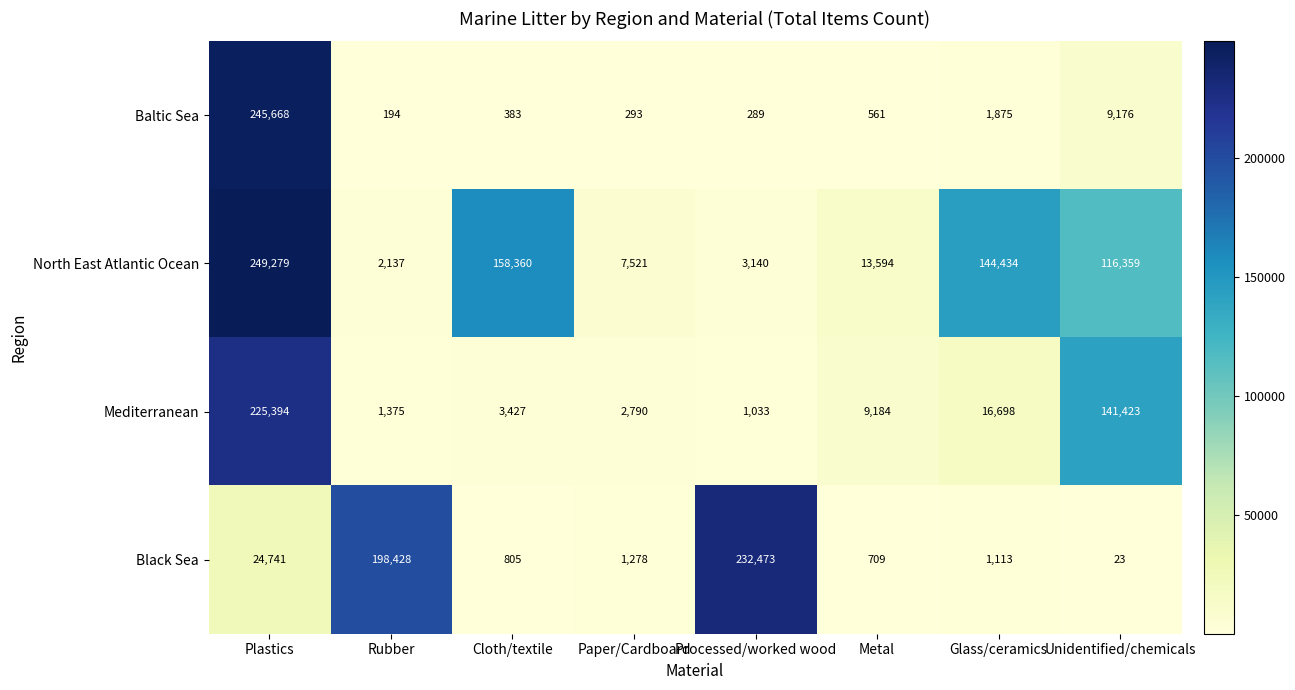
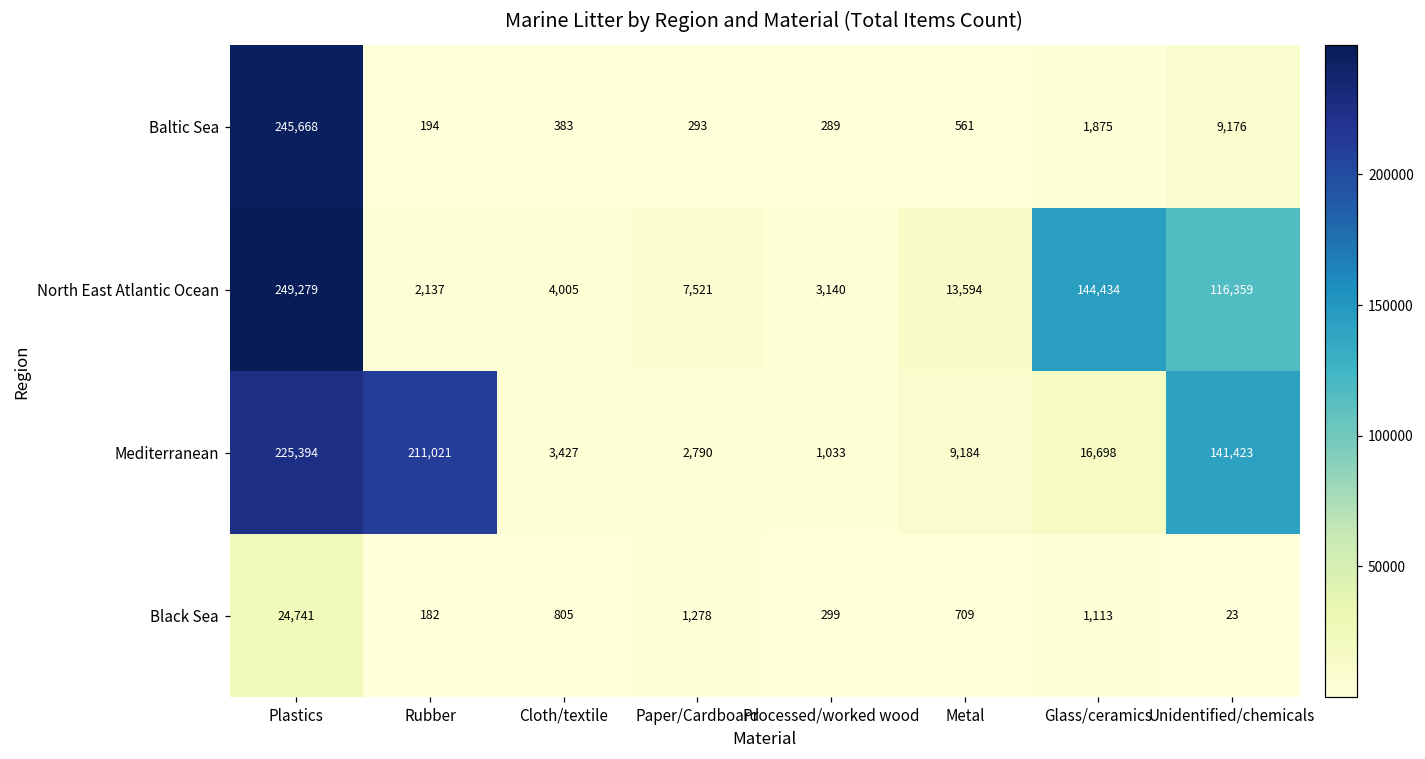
  {
    "Baltic Sea": {
      "Plastics": "245,668",
      "Rubber": "194",
      "Cloth/textile": "383",
      "Paper/Cardboard": "293",
      "Processed/worked wood": "289",
      "Metal": "561",
      "Glass/ceramics": "1,875",
      "Unidentified/chemicals": "9,176"
    },
    "North East Atlantic Ocean": {
      "Plastics": "249,279",
      "Rubber": "2,137",
-     "Cloth/textile": "158,360",
+     "Cloth/textile": "4,005",
      "Paper/Cardboard": "7,521",
      "Processed/worked wood": "3,140",
      "Metal": "13,594",
      "Glass/ceramics": "144,434",
      "Unidentified/chemicals": "116,359"
    },
    "Mediterranean": {
      "Plastics": "225,394",
-     "Rubber": "1,375",
+     "Rubber": "211,021",
      "Cloth/textile": "3,427",
      "Paper/Cardboard": "2,790",
      "Processed/worked wood": "1,033",
      "Metal": "9,184",
      "Glass/ceramics": "16,698",
      "Unidentified/chemicals": "141,423"
    },
    "Black Sea": {
      "Plastics": "24,741",
-     "Rubber": "198,428",
+     "Rubber": "182",
      "Cloth/textile": "805",
      "Paper/Cardboard": "1,278",
-     "Processed/worked wood": "232,473",
+     "Processed/worked wood": "299",
      "Metal": "709",
      "Glass/ceramics": "1,113",
      "Unidentified/chemicals": "23"
    }
  }
